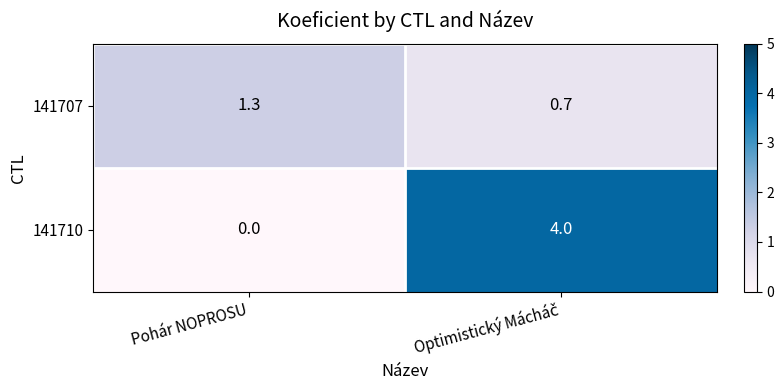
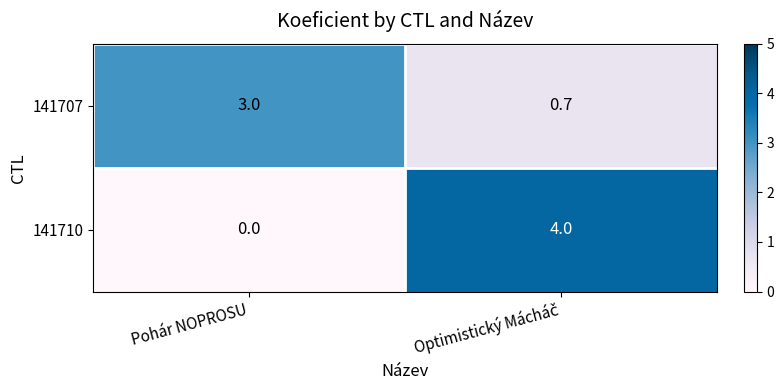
  {
    "141707": {
-     "Pohár NOPROSU": 1.3,
+     "Pohár NOPROSU": 3.0,
      "Optimistický Mácháč": 0.7
    },
    "141710": {
      "Pohár NOPROSU": 0.0,
      "Optimistický Mácháč": 4.0
    }
  }
